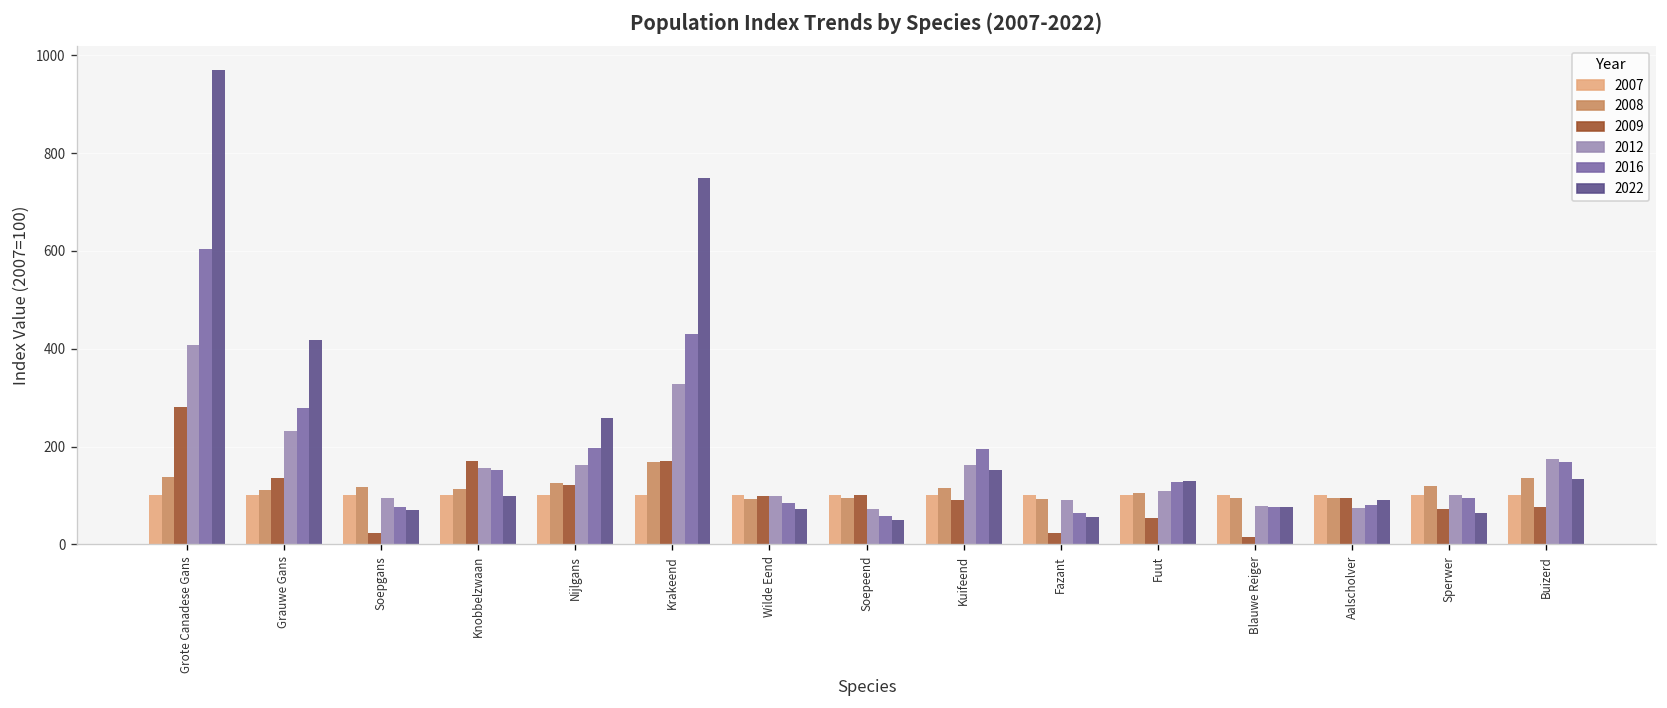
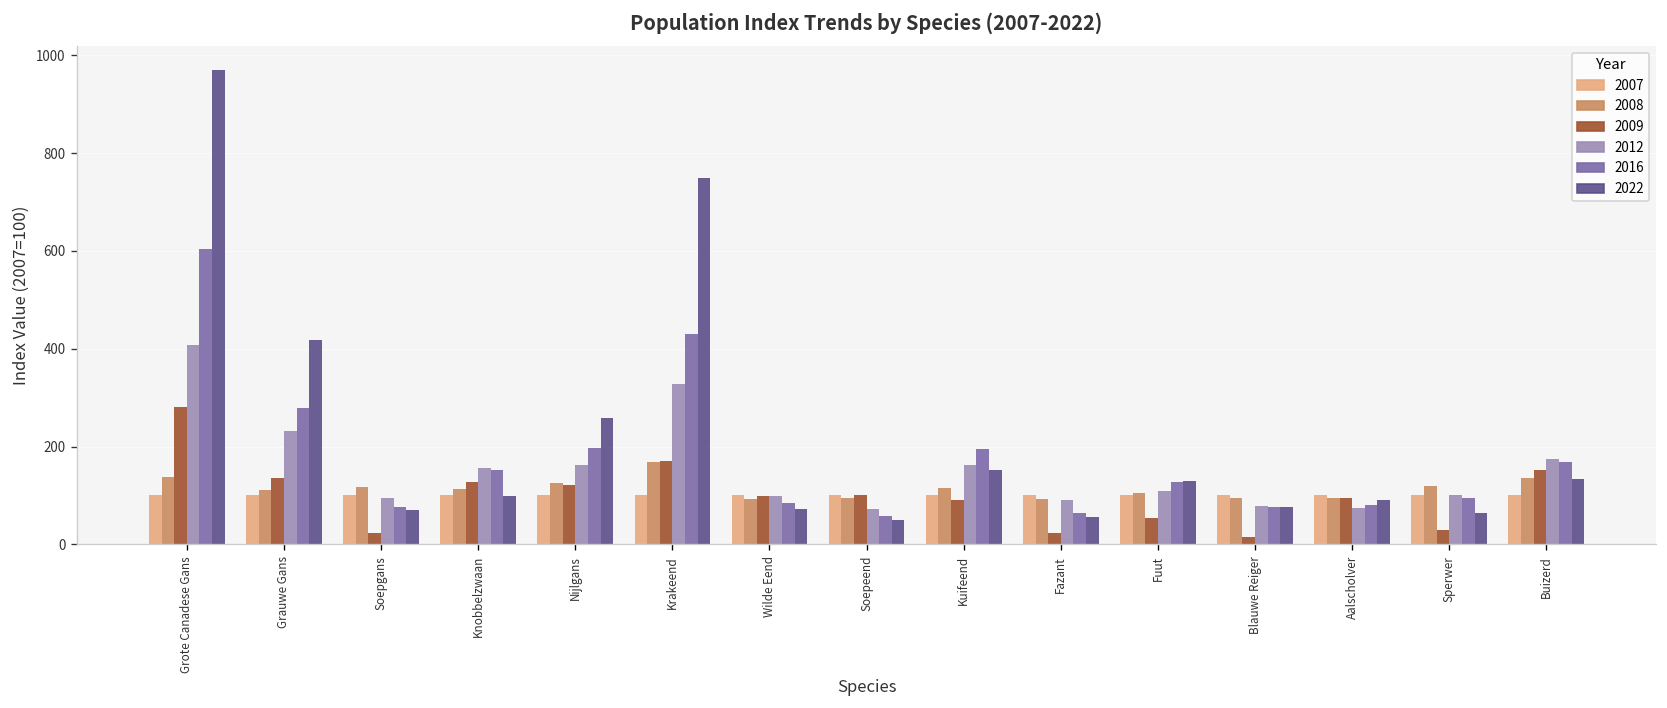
  {
    "2009": {
      "Grote Canadese Gans": 280,
      "Grauwe Gans": 140,
      "Soepgans": 20,
-     "Knobbelzwaan": 170,
+     "Knobbelzwaan": 130,
      "Nijlgans": 120,
      "Krakeend": 170,
      "Wilde Eend": 100,
      "Soepeend": 100,
      "Kuifeend": 90,
      "Fazant": 20,
      "Fuut": 50,
      "Blauwe Reiger": 20,
      "Aalscholver": 90,
-     "Sperwer": 70,
-     "Buizerd": 80
+     "Sperwer": 30,
+     "Buizerd": 150
    }
  }
